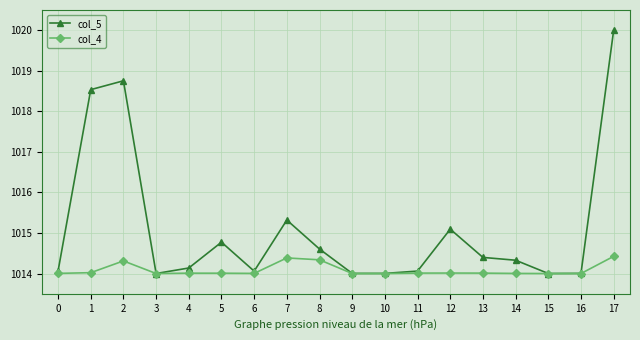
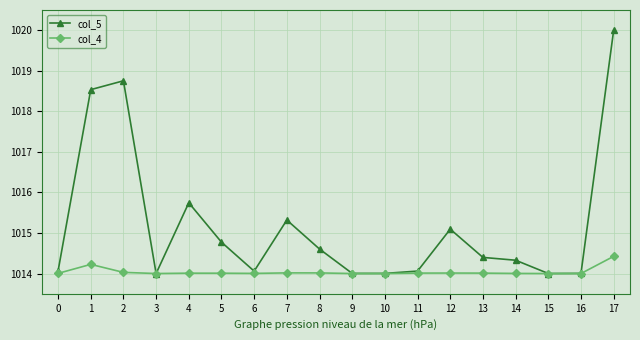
  {
    "col_5": {
      "1": 1018.5,
      "2": 1018.8,
-     "4": 1014.1,
+     "4": 1015.7,
      "5": 1014.8,
      "7": 1015.3,
      "8": 1014.6,
      "12": 1015.1,
      "13": 1014.4,
      "14": 1014.3,
      "17": 1020.0
    },
    "col_4": {
-     "1": 1014.0,
-     "2": 1014.3,
+     "1": 1014.2,
+     "2": 1014.0,
      "4": 1014.0,
      "5": 1014.0,
-     "7": 1014.4,
-     "8": 1014.3,
+     "7": 1014.0,
+     "8": 1014.0,
      "12": 1014.0,
      "13": 1014.0,
      "14": 1014.0,
      "17": 1014.4
    }
  }
